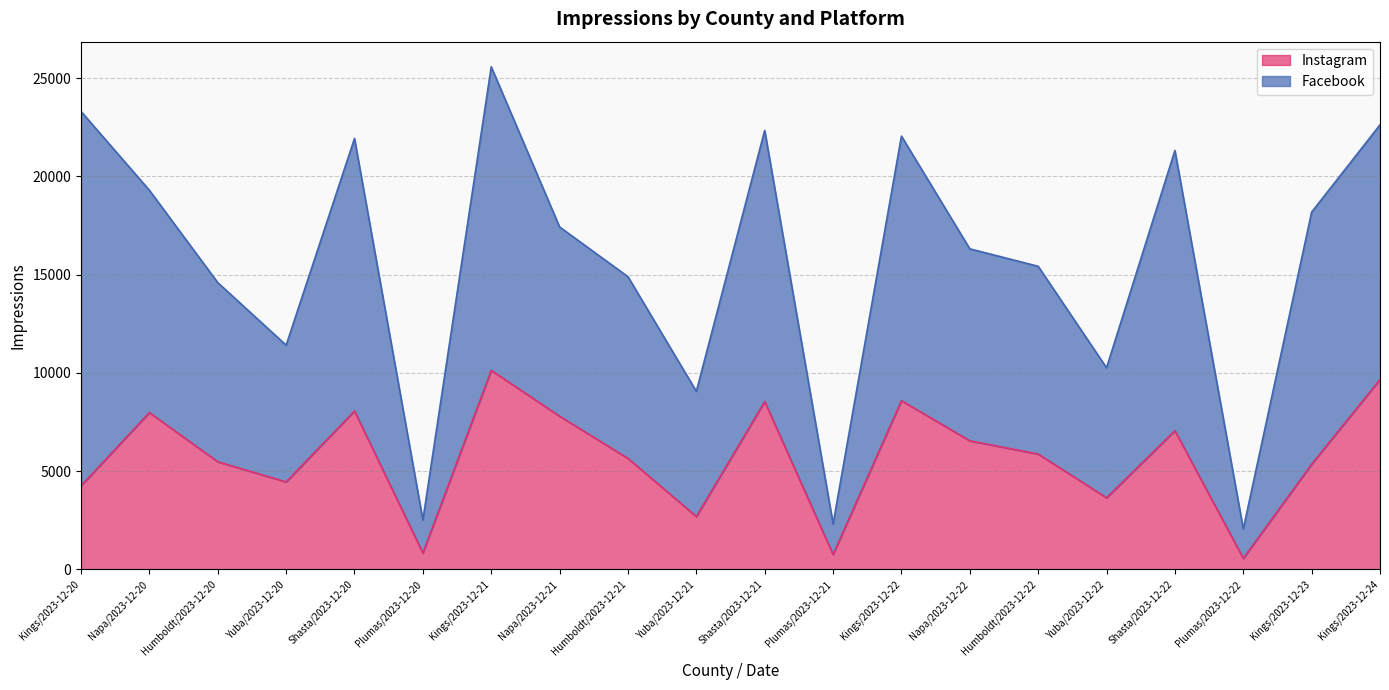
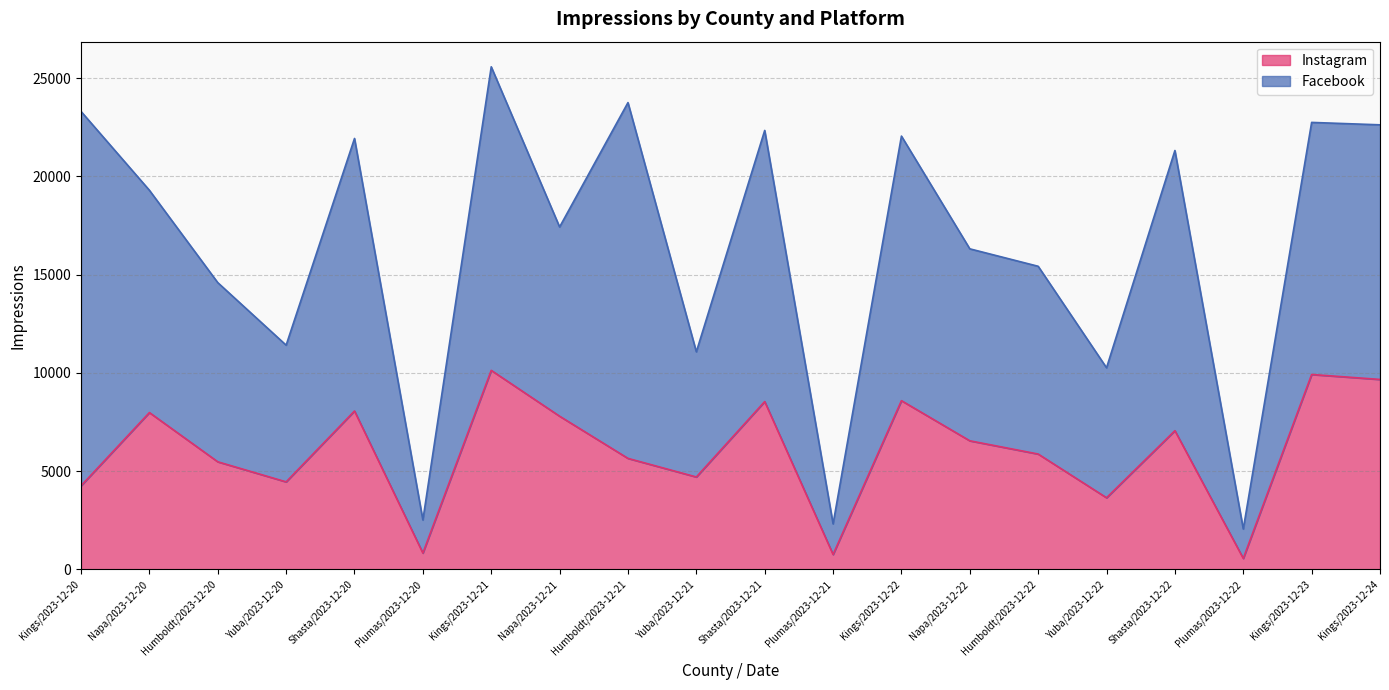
  {
    "Instagram": {
      "Kings/2023-12-20": 4300,
      "Napa/2023-12-20": 8000,
      "Humboldt/2023-12-20": 5500,
      "Yuba/2023-12-20": 4500,
      "Shasta/2023-12-20": 8100,
      "Plumas/2023-12-20": 800,
      "Kings/2023-12-21": 10100,
      "Napa/2023-12-21": 7800,
      "Humboldt/2023-12-21": 5600,
-     "Yuba/2023-12-21": 2700,
+     "Yuba/2023-12-21": 4700,
      "Shasta/2023-12-21": 8500,
      "Plumas/2023-12-21": 800,
      "Kings/2023-12-22": 8600,
      "Napa/2023-12-22": 6500,
      "Humboldt/2023-12-22": 5900,
      "Yuba/2023-12-22": 3600,
      "Shasta/2023-12-22": 7100,
      "Plumas/2023-12-22": 600,
-     "Kings/2023-12-23": 5400,
+     "Kings/2023-12-23": 9900,
      "Kings/2023-12-24": 9700
    },
    "Facebook": {
      "Kings/2023-12-20": 19100,
      "Napa/2023-12-20": 11300,
      "Humboldt/2023-12-20": 9100,
      "Yuba/2023-12-20": 7000,
      "Shasta/2023-12-20": 13900,
      "Plumas/2023-12-20": 1700,
      "Kings/2023-12-21": 15500,
      "Napa/2023-12-21": 9600,
-     "Humboldt/2023-12-21": 9200,
+     "Humboldt/2023-12-21": 18100,
      "Yuba/2023-12-21": 6400,
      "Shasta/2023-12-21": 13800,
      "Plumas/2023-12-21": 1600,
      "Kings/2023-12-22": 13500,
      "Napa/2023-12-22": 9800,
      "Humboldt/2023-12-22": 9600,
      "Yuba/2023-12-22": 6600,
      "Shasta/2023-12-22": 14300,
      "Plumas/2023-12-22": 1500,
      "Kings/2023-12-23": 12800,
      "Kings/2023-12-24": 13000
    }
  }
